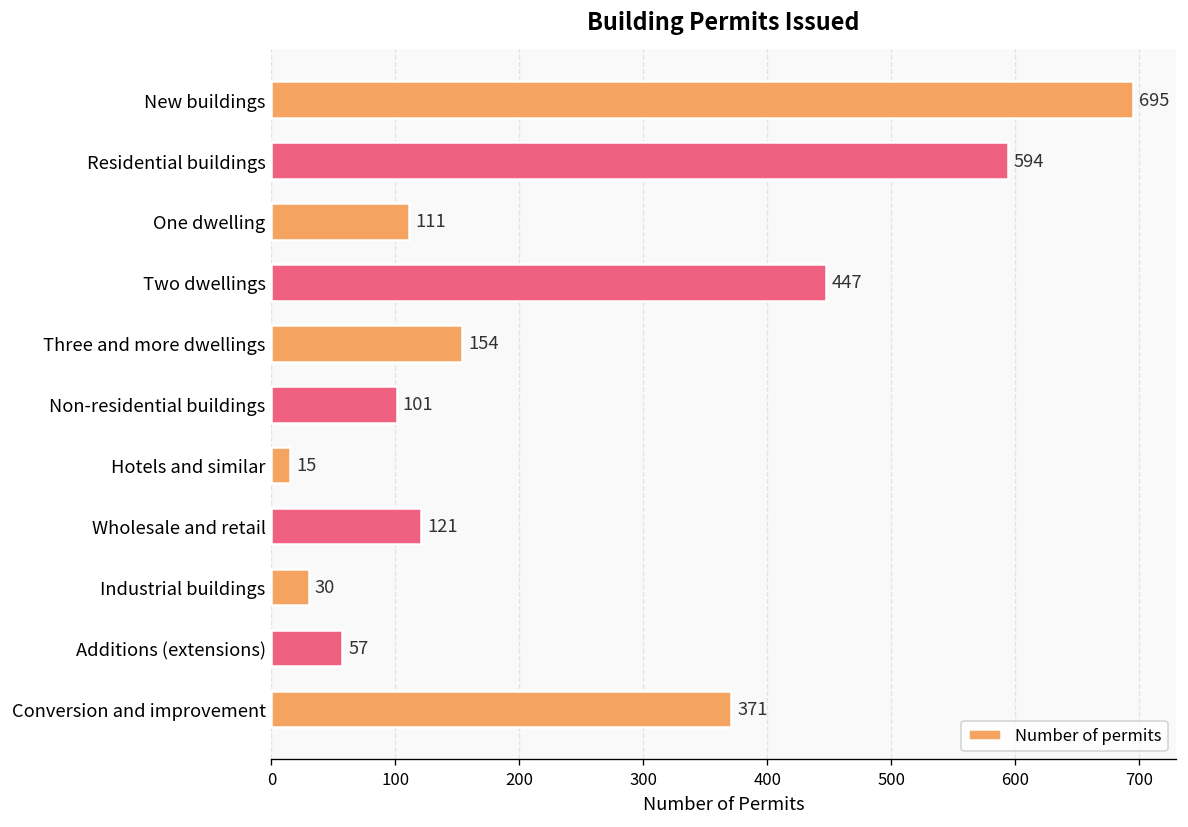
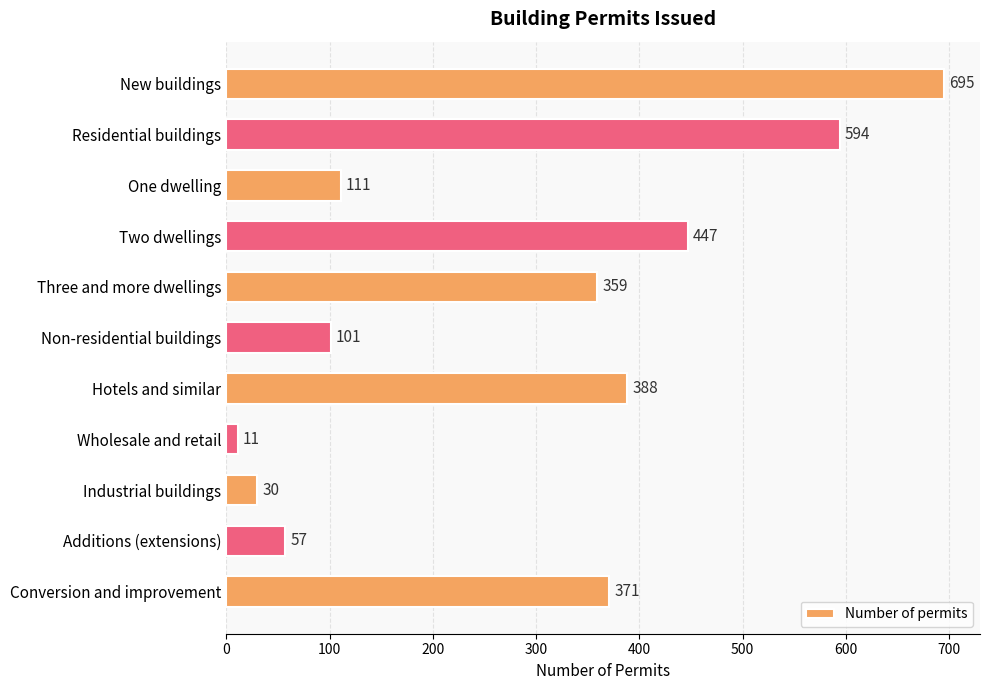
  {
    "New buildings": 695,
    "Residential buildings": 594,
    "One dwelling": 111,
    "Two dwellings": 447,
-   "Three and more dwellings": 154,
+   "Three and more dwellings": 359,
    "Non-residential buildings": 101,
-   "Hotels and similar": 15,
-   "Wholesale and retail": 121,
+   "Hotels and similar": 388,
+   "Wholesale and retail": 11,
    "Industrial buildings": 30,
    "Additions (extensions)": 57,
    "Conversion and improvement": 371
  }
